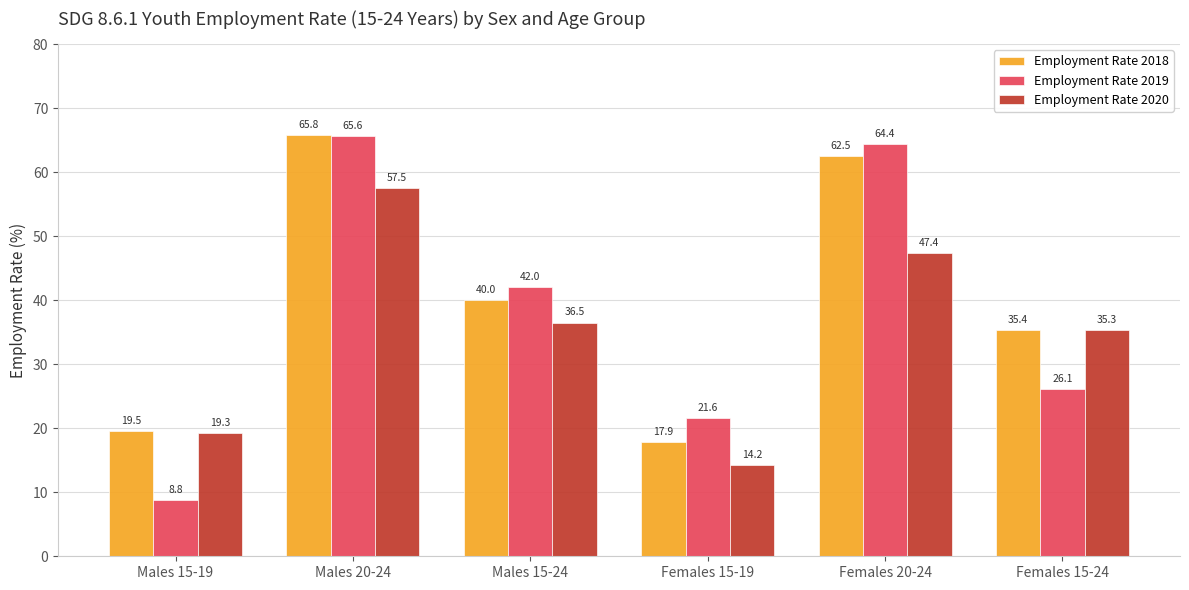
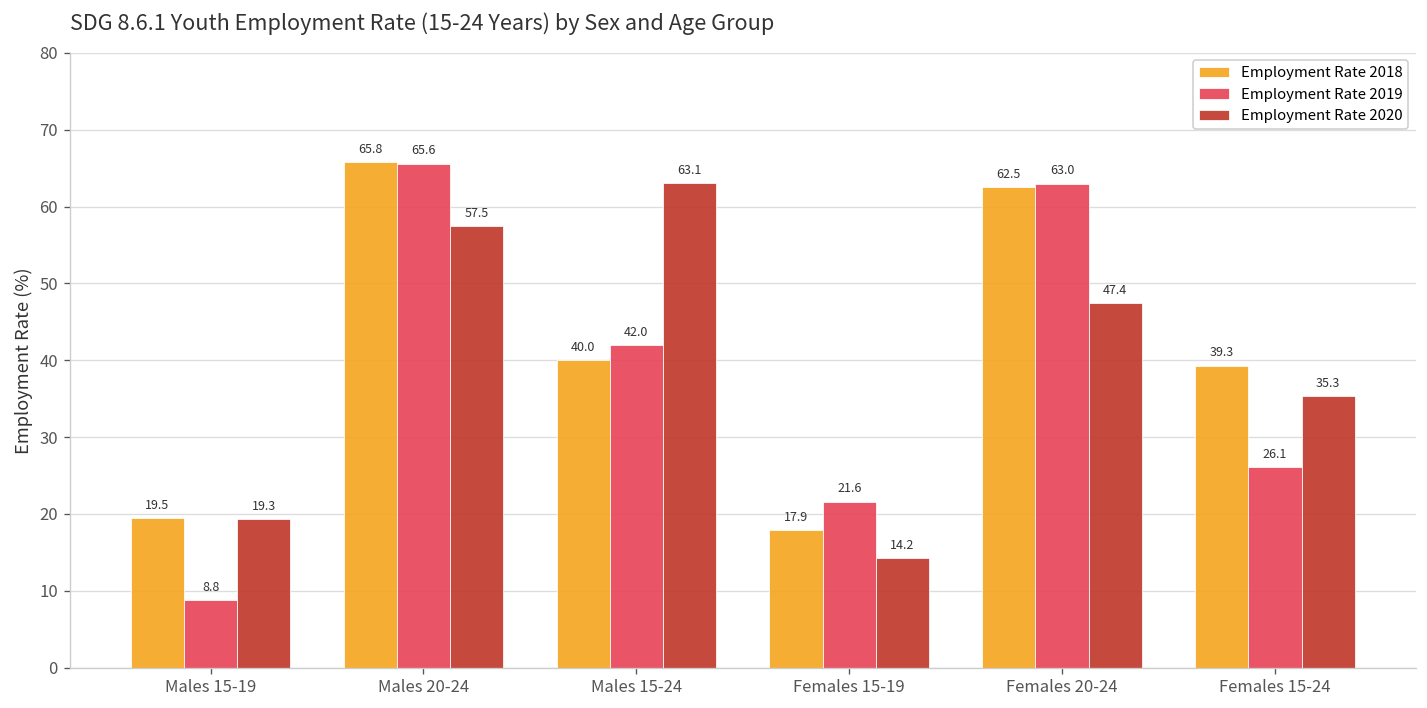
  {
    "Employment Rate 2018": {
      "Males 15-19": 19.5,
      "Males 20-24": 65.8,
      "Males 15-24": 40.0,
      "Females 15-19": 17.9,
      "Females 20-24": 62.5,
-     "Females 15-24": 35.4
+     "Females 15-24": 39.3
    },
    "Employment Rate 2019": {
      "Males 15-19": 8.8,
      "Males 20-24": 65.6,
      "Males 15-24": 42.0,
      "Females 15-19": 21.6,
-     "Females 20-24": 64.4,
+     "Females 20-24": 63.0,
      "Females 15-24": 26.1
    },
    "Employment Rate 2020": {
      "Males 15-19": 19.3,
      "Males 20-24": 57.5,
-     "Males 15-24": 36.5,
+     "Males 15-24": 63.1,
      "Females 15-19": 14.2,
      "Females 20-24": 47.4,
      "Females 15-24": 35.3
    }
  }
